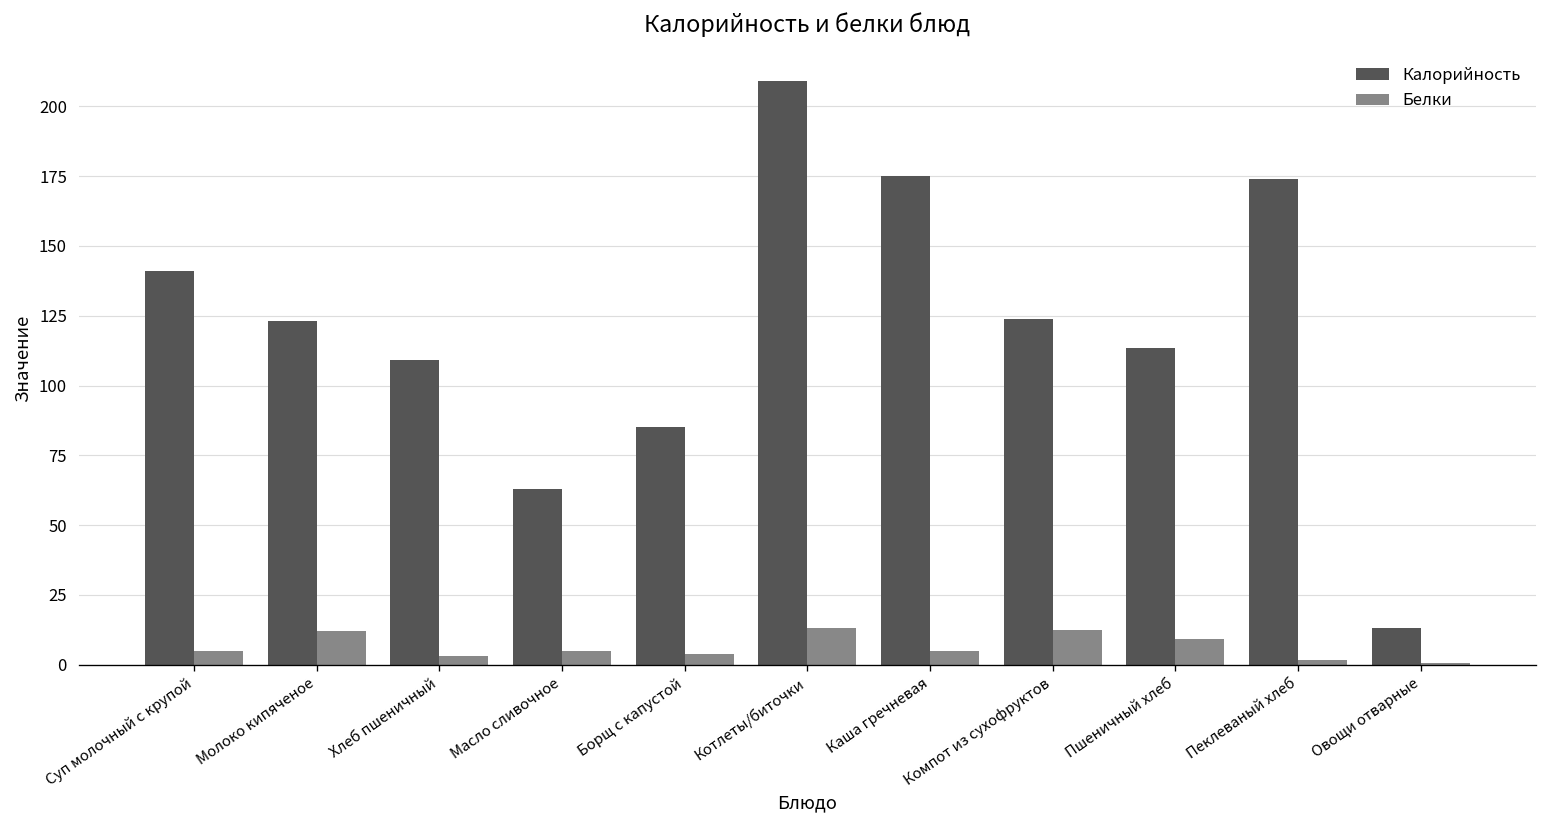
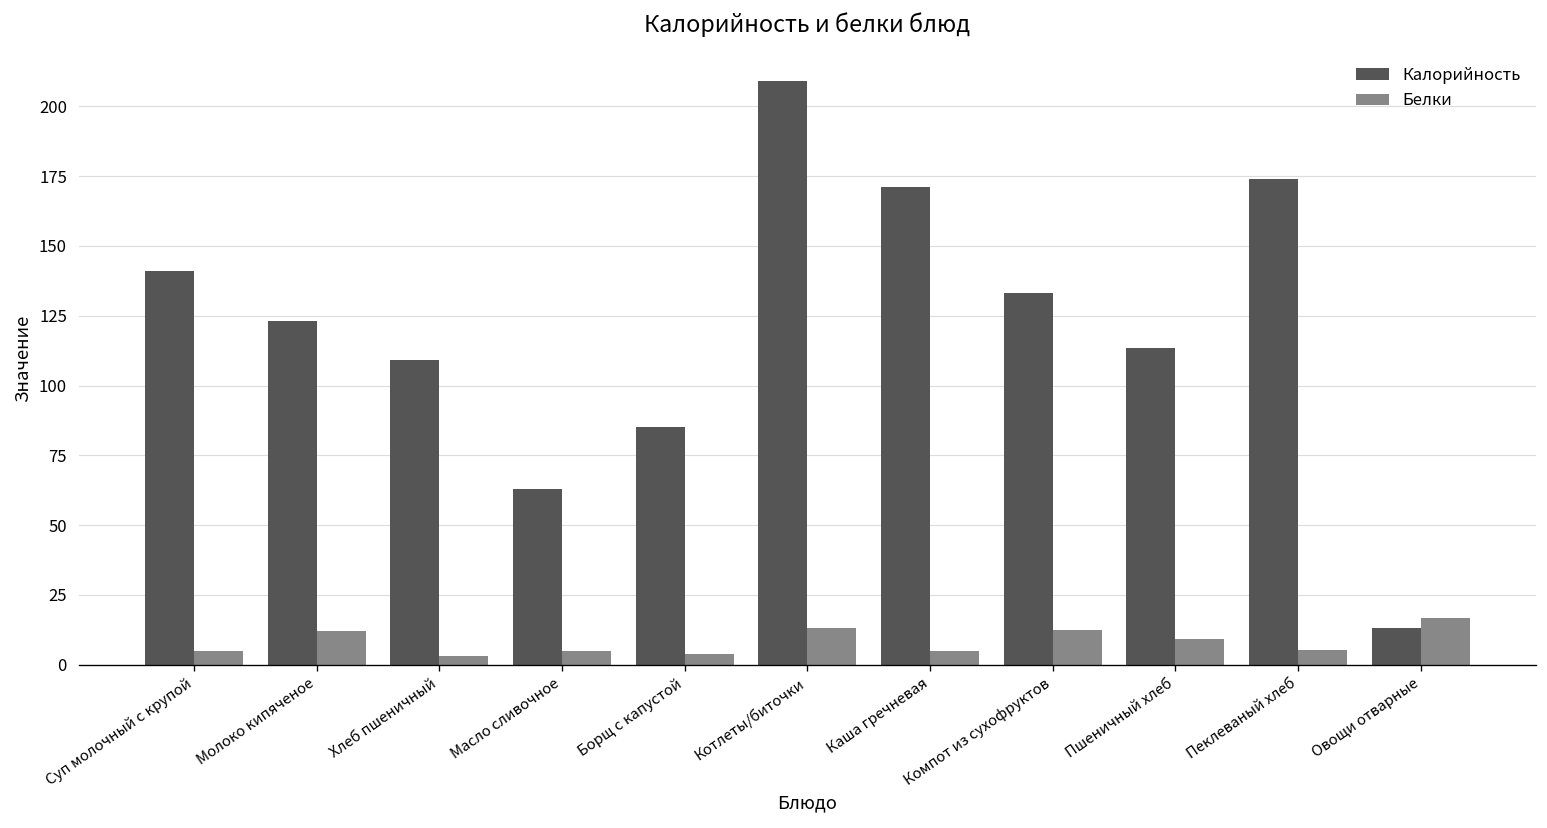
  {
    "Калорийность": {
      "Суп молочный с крупой": 141,
      "Молоко кипяченое": 123,
      "Хлеб пшеничный": 109,
      "Масло сливочное": 63,
      "Борщ с капустой": 85,
      "Котлеты/биточки": 209,
-     "Каша гречневая": 175,
-     "Компот из сухофруктов": 124,
+     "Каша гречневая": 171,
+     "Компот из сухофруктов": 133,
      "Пшеничный хлеб": 114,
      "Пеклеваный хлеб": 174,
      "Овощи отварные": 13
    },
    "Белки": {
      "Суп молочный с крупой": 5,
      "Молоко кипяченое": 12,
      "Хлеб пшеничный": 3,
      "Масло сливочное": 5,
      "Борщ с капустой": 4,
      "Котлеты/биточки": 13,
      "Каша гречневая": 5,
      "Компот из сухофруктов": 13,
      "Пшеничный хлеб": 9,
-     "Пеклеваный хлеб": 2,
-     "Овощи отварные": 1
+     "Пеклеваный хлеб": 5,
+     "Овощи отварные": 17
    }
  }
